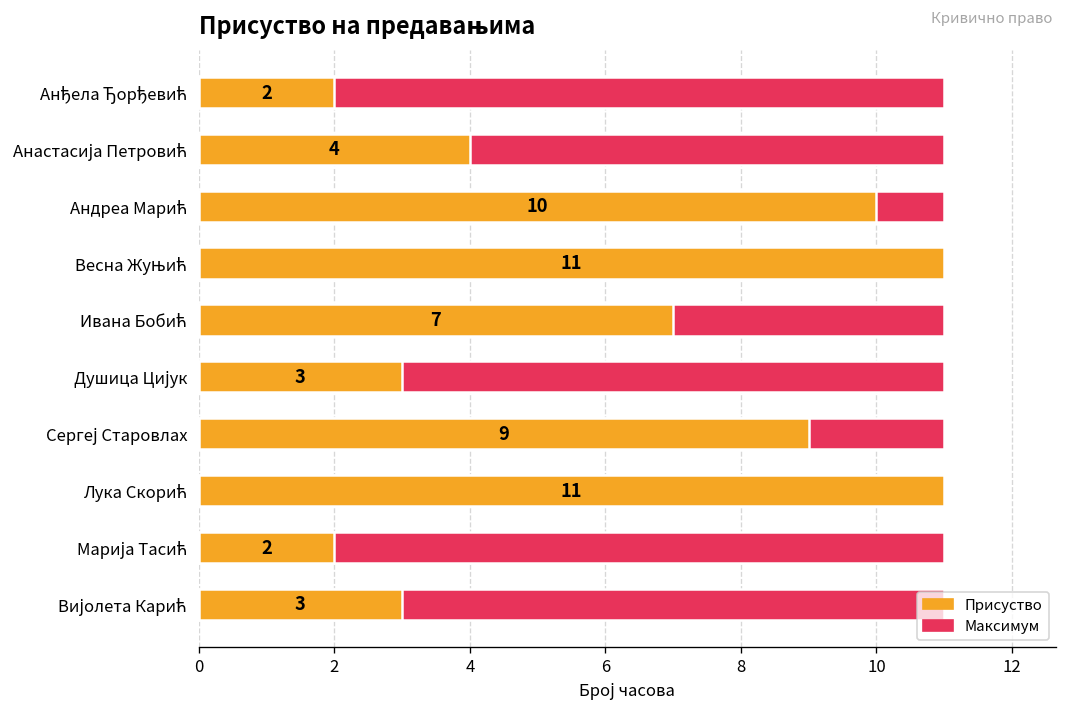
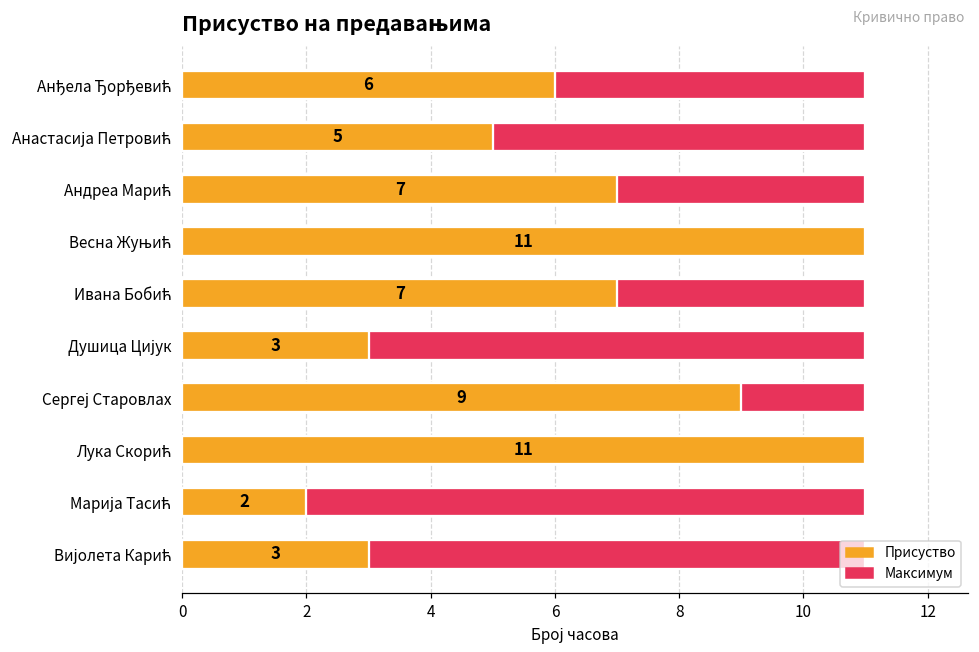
  {
    "Максимум": {
      "Весна Жуњић": 11,
      "Лука Скорић": 11
    },
    "Присуство": {
-     "Анђела Ђорђевић": 2,
-     "Анастасија Петровић": 4,
-     "Андреа Марић": 10,
+     "Анђела Ђорђевић": 6,
+     "Анастасија Петровић": 5,
+     "Андреа Марић": 7,
      "Весна Жуњић": 11,
      "Лука Скорић": 11
    }
  }
